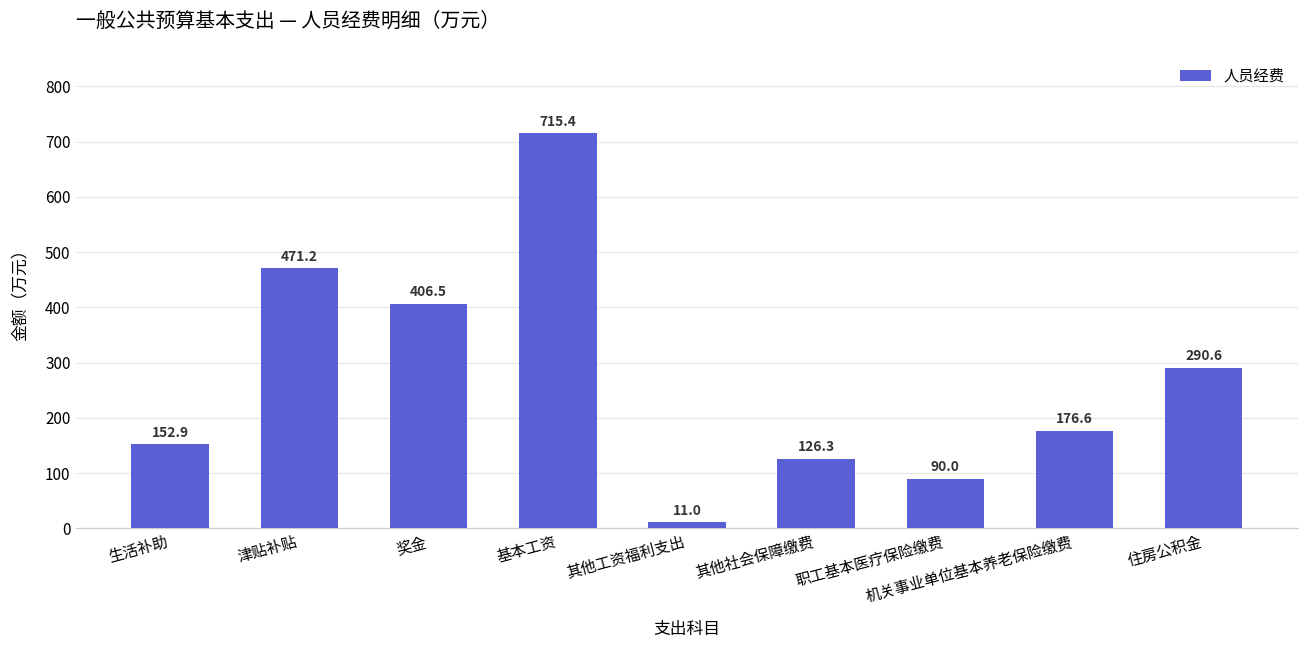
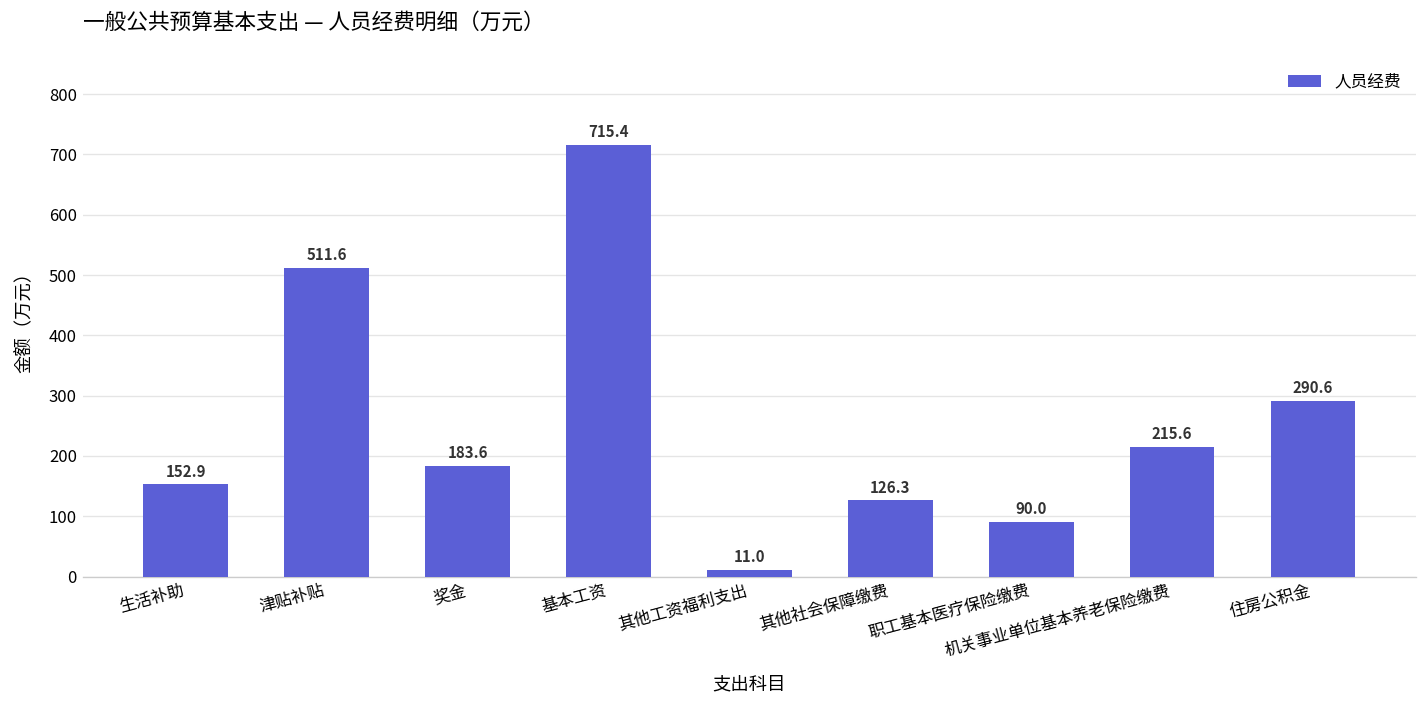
  {
    "生活补助": 152.9,
-   "津贴补贴": 471.2,
-   "奖金": 406.5,
+   "津贴补贴": 511.6,
+   "奖金": 183.6,
    "基本工资": 715.4,
    "其他工资福利支出": 11.0,
    "其他社会保障缴费": 126.3,
    "职工基本医疗保险缴费": 90.0,
-   "机关事业单位基本养老保险缴费": 176.6,
+   "机关事业单位基本养老保险缴费": 215.6,
    "住房公积金": 290.6
  }
